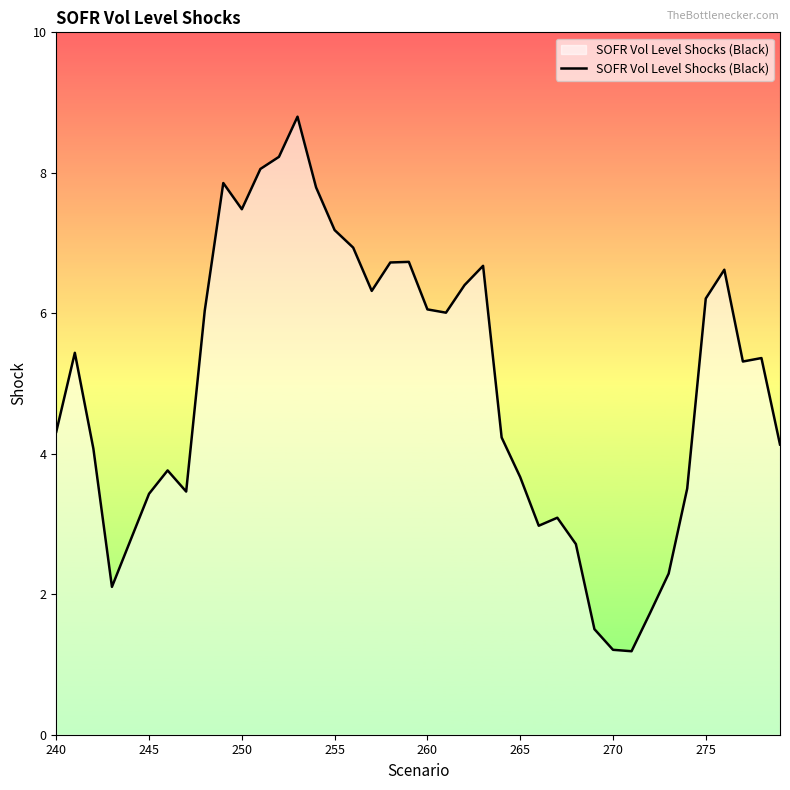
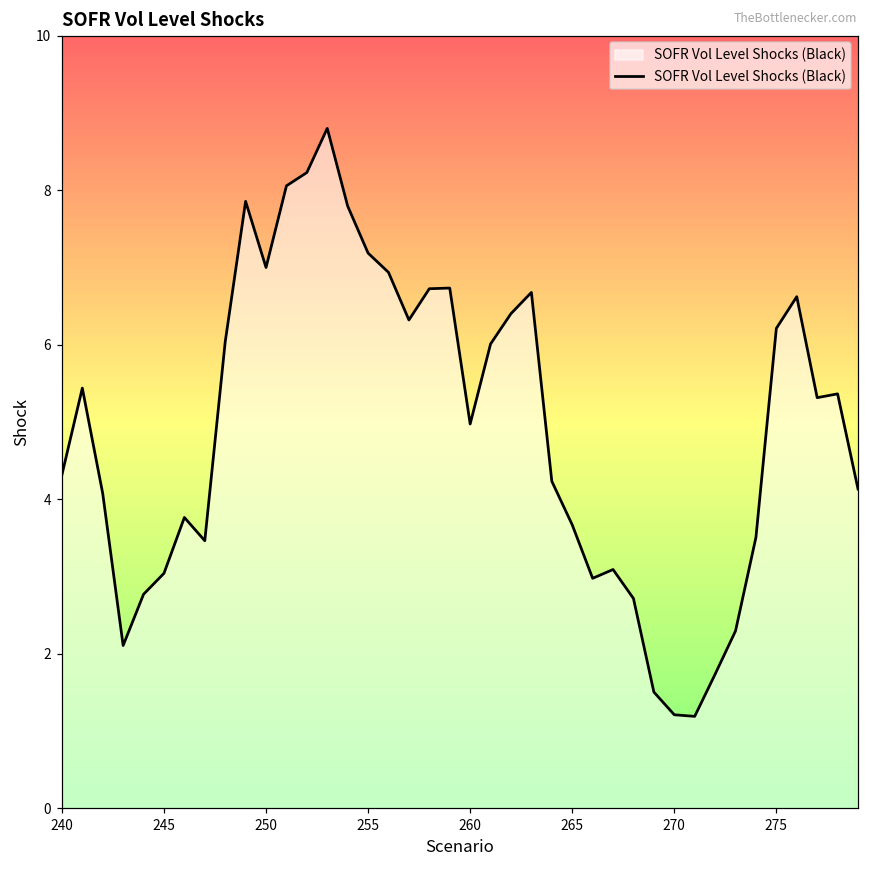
  {
    "240": 4.3,
-   "245": 3.4,
-   "250": 7.5,
+   "245": 3.0,
+   "250": 7.0,
    "255": 7.2,
-   "260": 6.1,
+   "260": 5.0,
    "265": 3.7,
    "270": 1.2,
    "275": 6.2
  }
